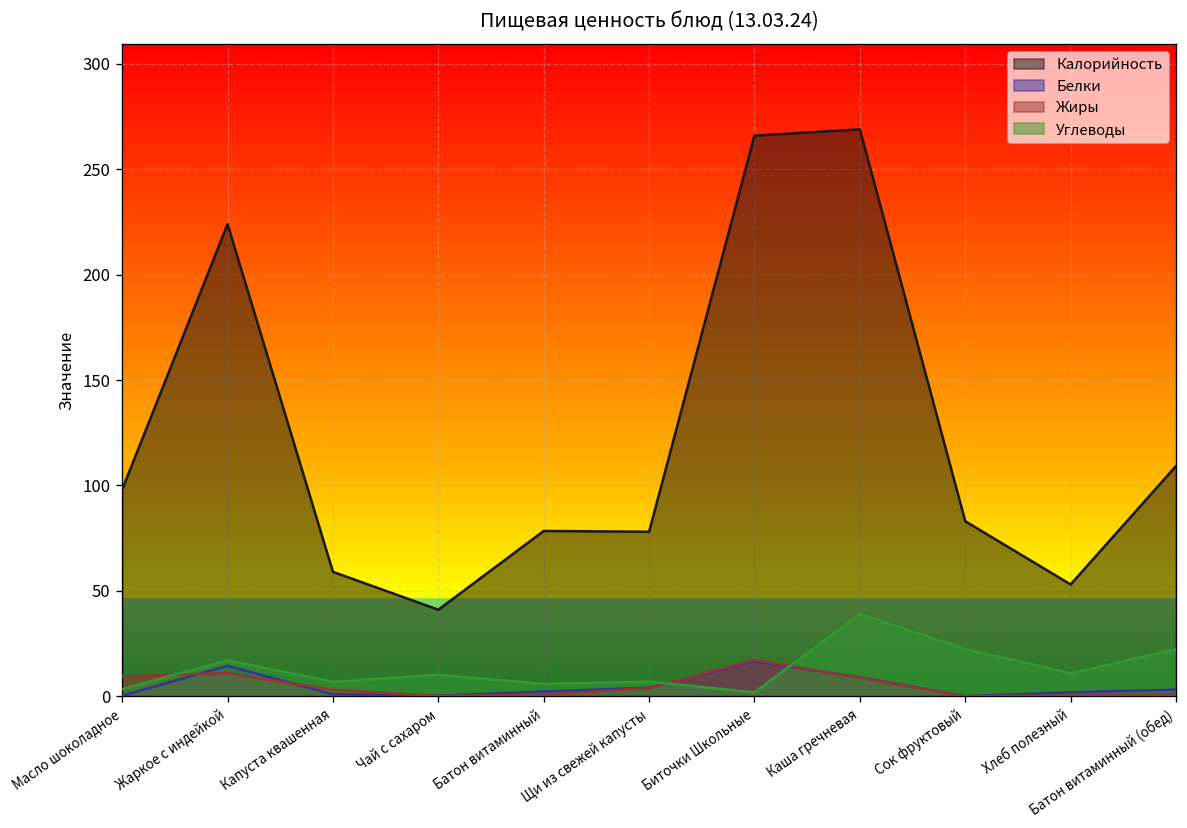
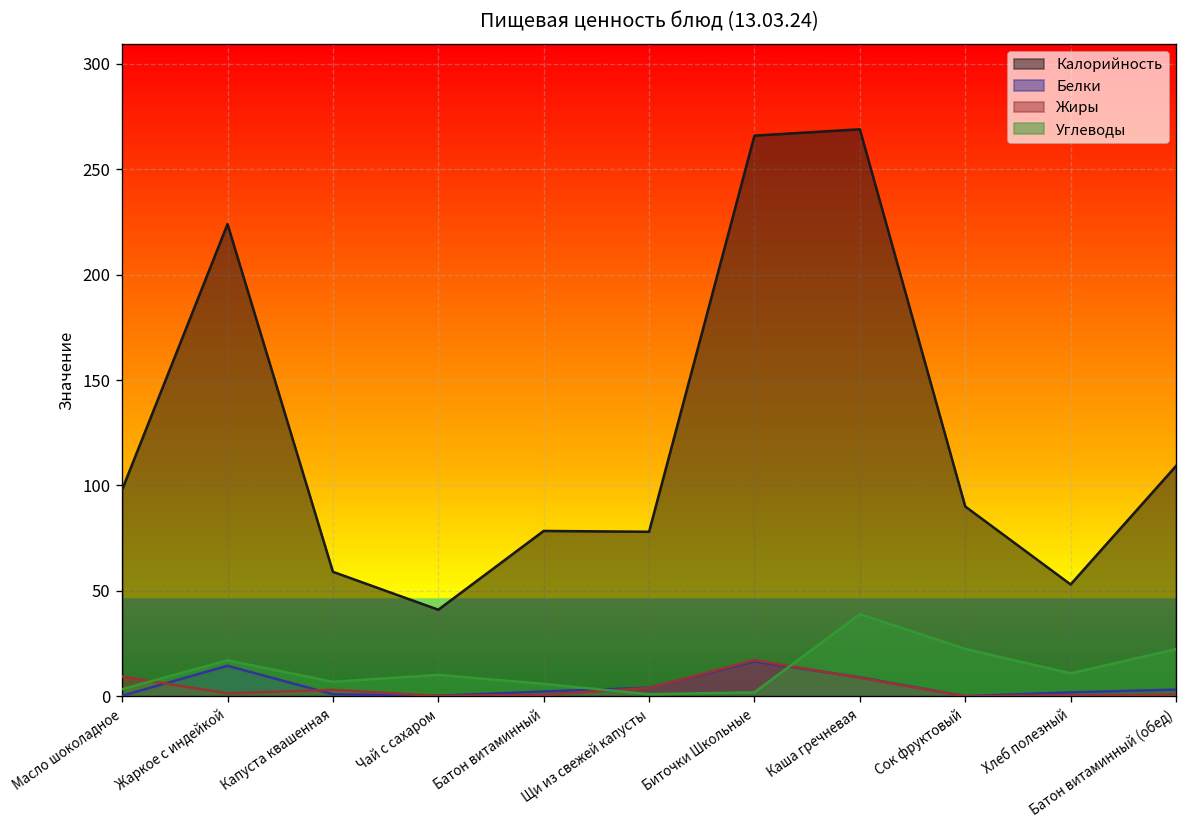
  {
    "Калорийность": {
      "Масло шоколадное": 98,
      "Жаркое с индейкой": 224,
      "Капуста квашенная": 59,
      "Чай с сахаром": 41,
      "Батон витаминный": 78,
      "Щи из свежей капусты": 78,
      "Биточки Школьные": 266,
      "Каша гречневая": 269,
-     "Сок фруктовый": 83,
+     "Сок фруктовый": 90,
      "Хлеб полезный": 53,
      "Батон витаминный (обед)": 109
    },
    "Белки": {
      "Масло шоколадное": 0,
      "Жаркое с индейкой": 14,
      "Капуста квашенная": 1,
      "Батон витаминный": 2,
      "Хлеб полезный": 2,
      "Батон витаминный (обед)": 3
    },
    "Жиры": {
      "Масло шоколадное": 9,
-     "Жаркое с индейкой": 11,
+     "Жаркое с индейкой": 1,
      "Капуста квашенная": 3,
      "Батон витаминный": 1,
      "Хлеб полезный": 0,
      "Батон витаминный (обед)": 1
    },
    "Углеводы": {
      "Масло шоколадное": 3,
      "Жаркое с индейкой": 17,
      "Капуста квашенная": 7,
      "Чай с сахаром": 10,
      "Батон витаминный": 6,
-     "Щи из свежей капусты": 7,
+     "Щи из свежей капусты": 1,
      "Биточки Школьные": 2,
      "Каша гречневая": 39,
      "Сок фруктовый": 22,
      "Хлеб полезный": 11,
      "Батон витаминный (обед)": 22
    }
  }
